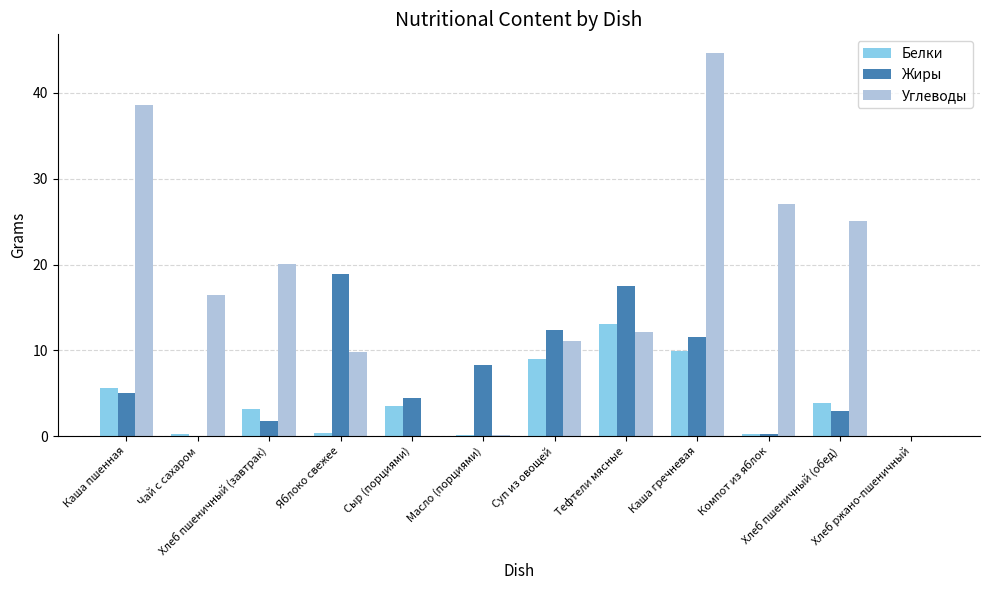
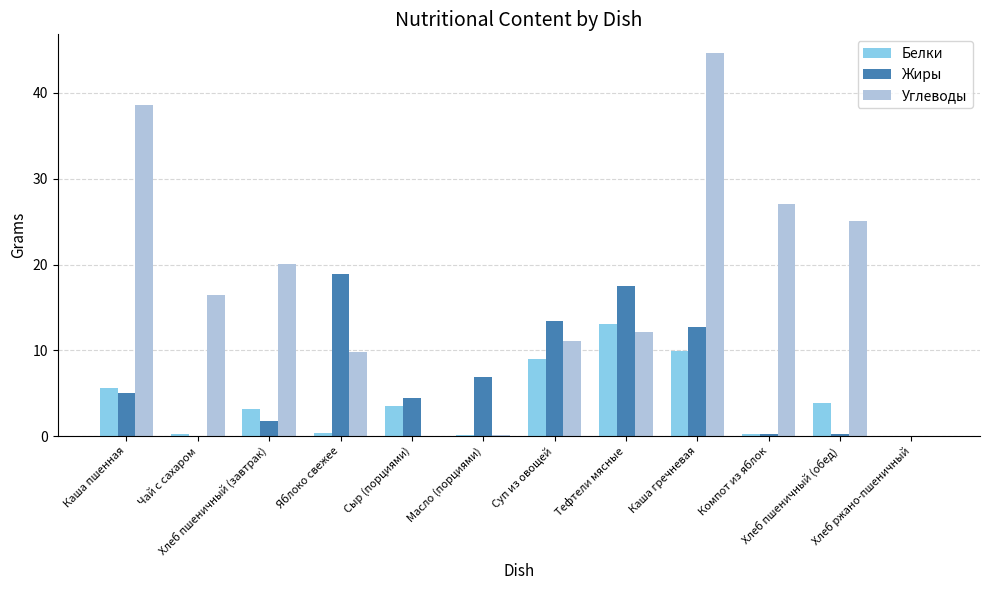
  {
    "Жиры": {
      "Каша пшенная": 5,
      "Чай с сахаром": 0,
      "Хлеб пшеничный (завтрак)": 2,
      "Яблоко свежее": 19,
      "Сыр (порциями)": 4,
-     "Масло (порциями)": 8,
-     "Суп из овощей": 12,
+     "Масло (порциями)": 7,
+     "Суп из овощей": 13,
      "Тефтели мясные": 18,
-     "Каша гречневая": 12,
-     "Хлеб пшеничный (обед)": 3,
+     "Каша гречневая": 13,
+     "Хлеб пшеничный (обед)": 0,
      "Хлеб ржано-пшеничный": 0
    }
  }
